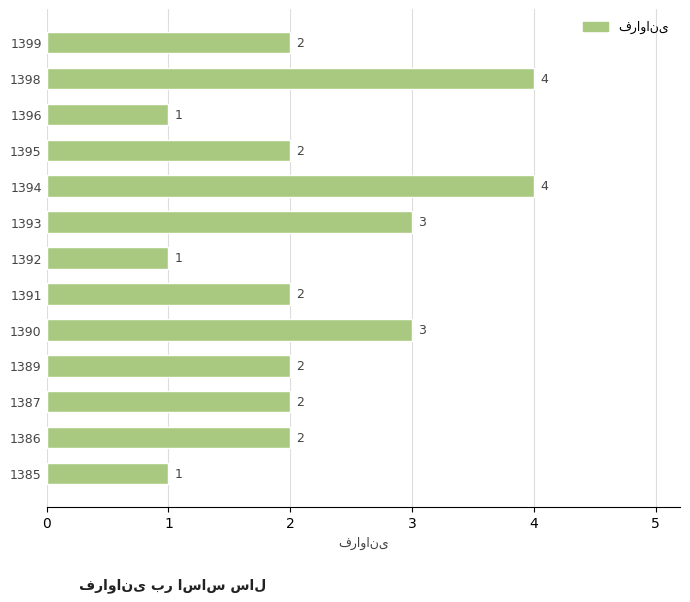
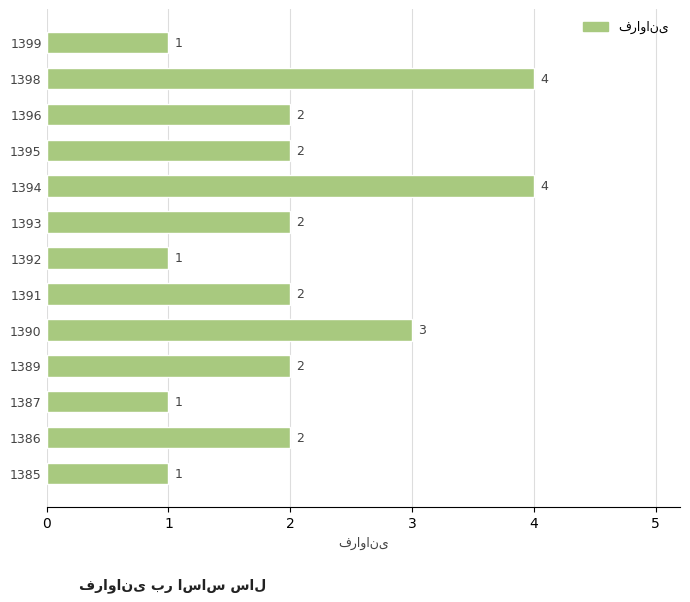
  {
-   "1399": 2,
+   "1399": 1,
    "1398": 4,
-   "1396": 1,
+   "1396": 2,
    "1395": 2,
    "1394": 4,
-   "1393": 3,
+   "1393": 2,
    "1392": 1,
    "1391": 2,
    "1390": 3,
    "1389": 2,
-   "1387": 2,
+   "1387": 1,
    "1386": 2,
    "1385": 1
  }
